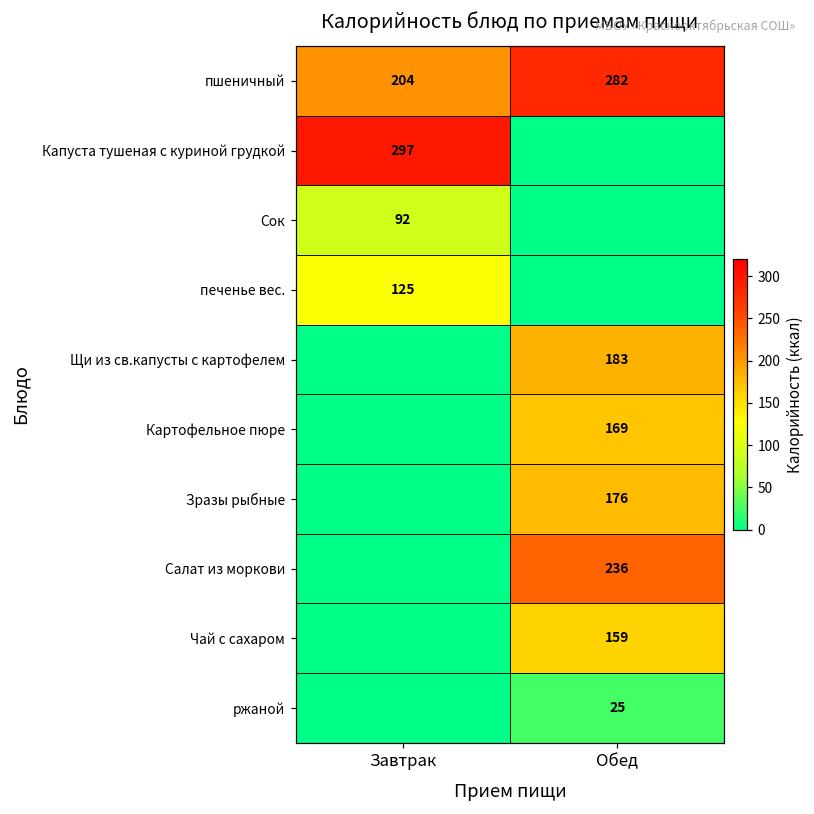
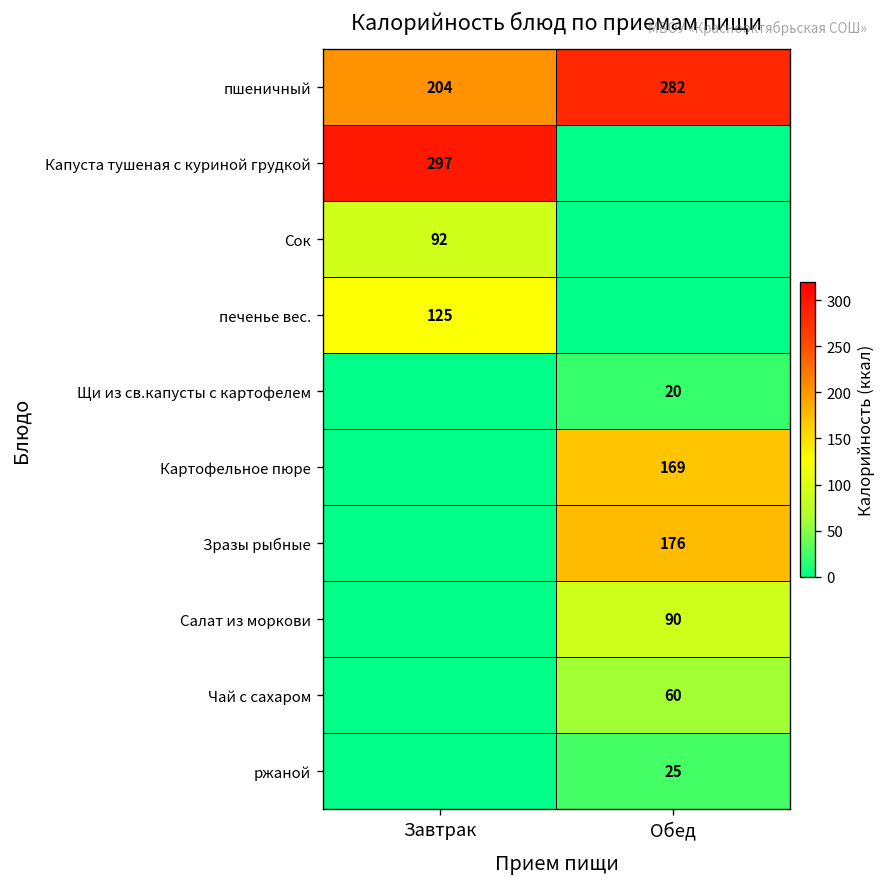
  {
    "пшеничный": {
      "Завтрак": 204,
      "Обед": 282
    },
    "Капуста тушеная с куриной грудкой": {
      "Завтрак": 297
    },
    "Сок": {
      "Завтрак": 92
    },
    "печенье вес.": {
      "Завтрак": 125
    },
    "Щи из св.капусты с картофелем": {
-     "Обед": 183
+     "Обед": 20
    },
    "Картофельное пюре": {
      "Обед": 169
    },
    "Зразы рыбные": {
      "Обед": 176
    },
    "Салат из моркови": {
-     "Обед": 236
+     "Обед": 90
    },
    "Чай с сахаром": {
-     "Обед": 159
+     "Обед": 60
    },
    "ржаной": {
      "Обед": 25
    }
  }
